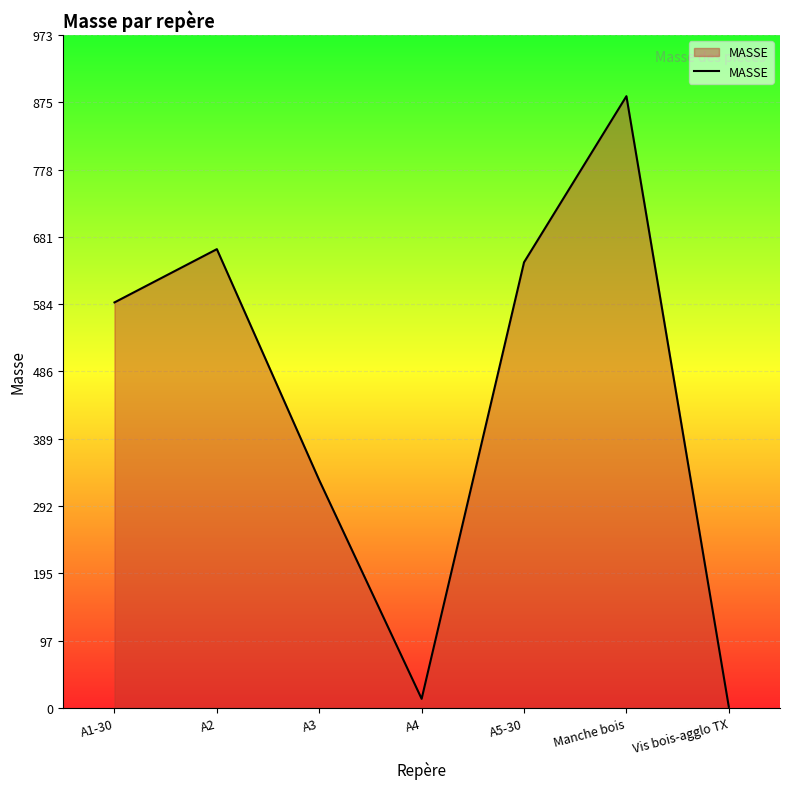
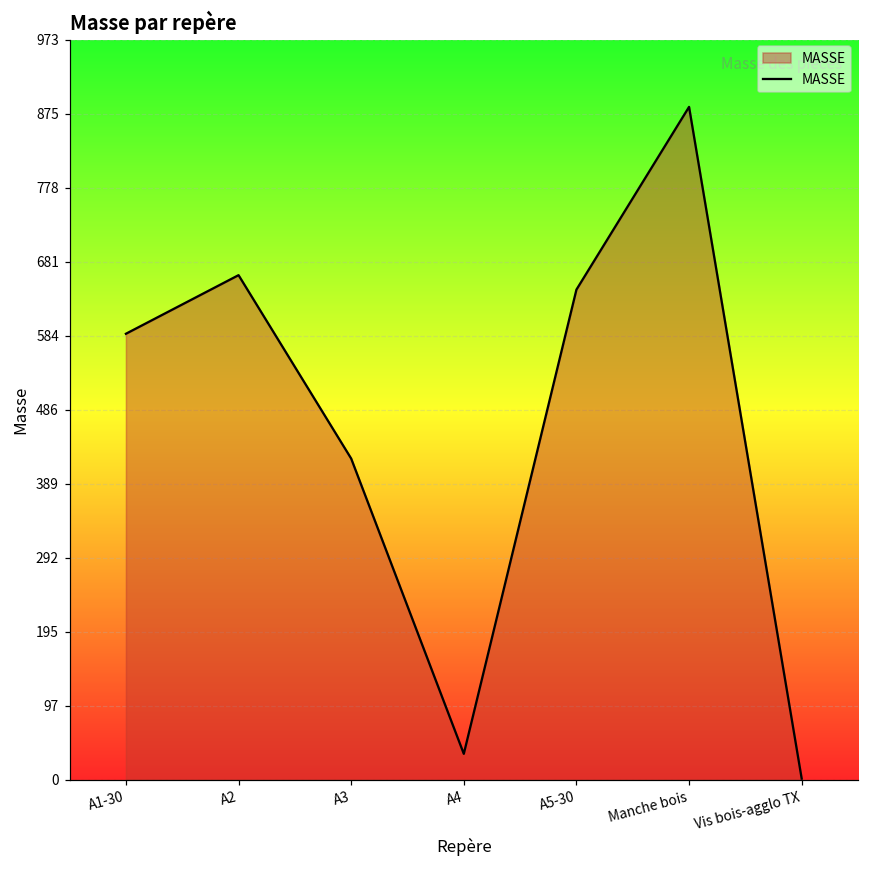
  {
    "A1-30": 590,
    "A2": 660,
-   "A3": 330,
-   "A4": 10,
+   "A3": 420,
+   "A4": 30,
    "A5-30": 640,
    "Manche bois": 880,
    "Vis bois-agglo TX": 0
  }
